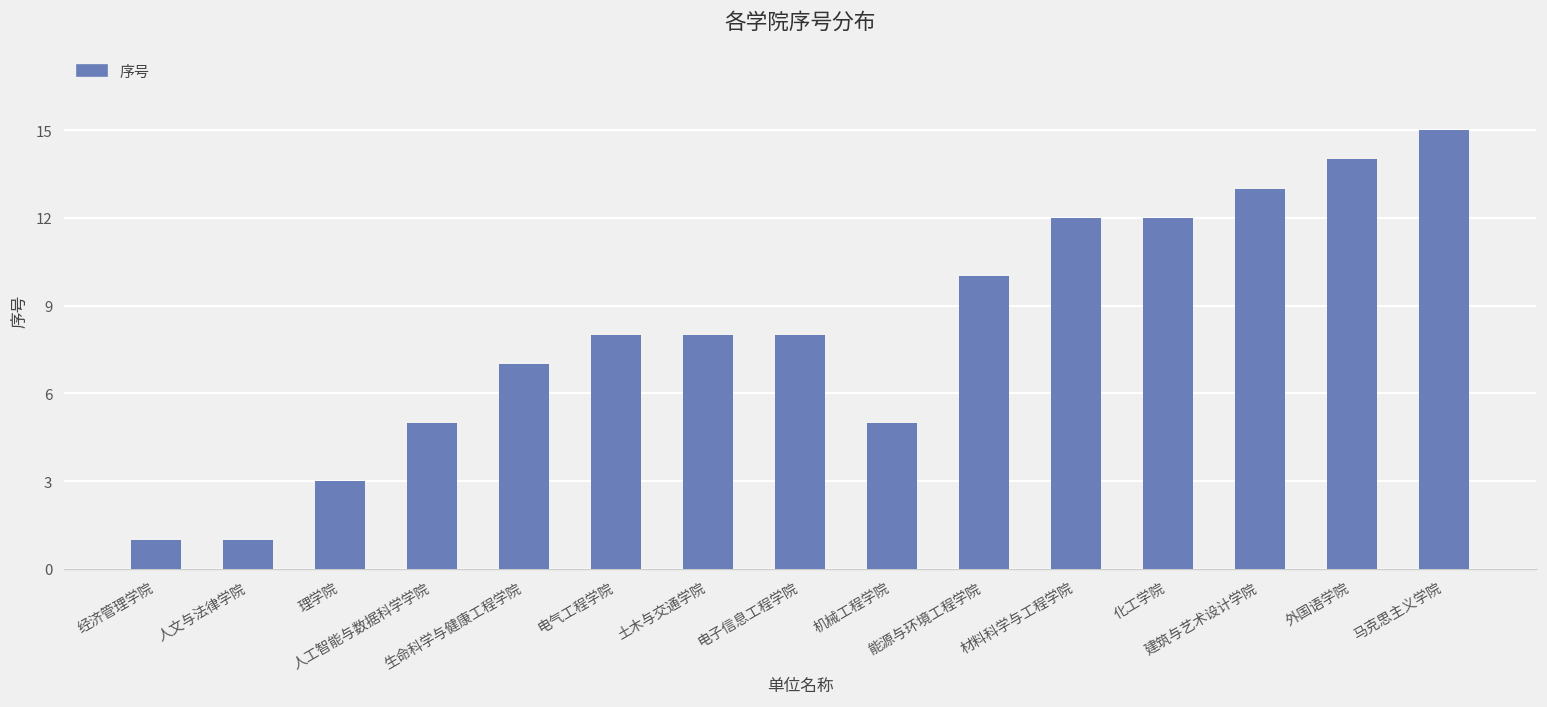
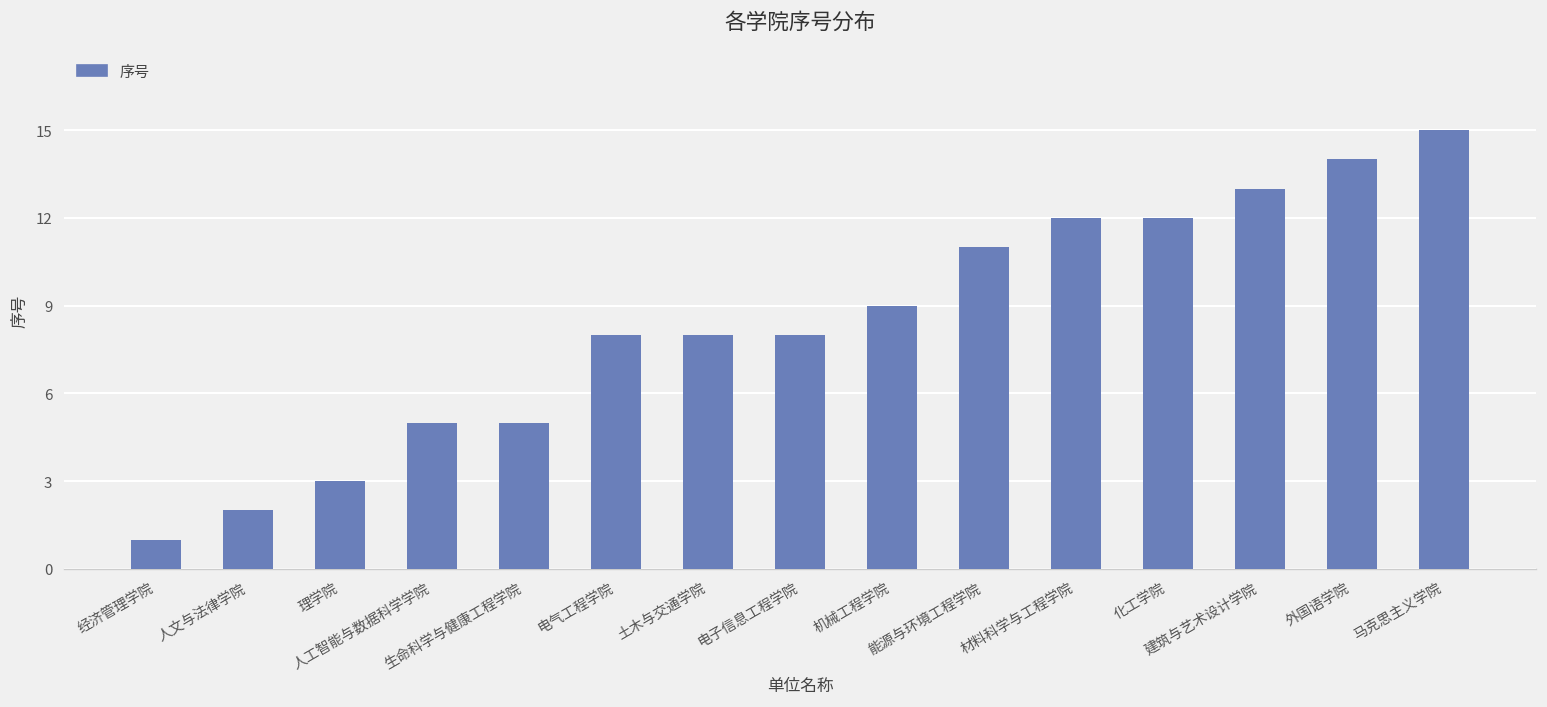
  {
    "经济管理学院": 1,
-   "人文与法律学院": 1,
+   "人文与法律学院": 2,
    "理学院": 3,
    "人工智能与数据科学学院": 5,
-   "生命科学与健康工程学院": 7,
+   "生命科学与健康工程学院": 5,
    "电气工程学院": 8,
    "土木与交通学院": 8,
    "电子信息工程学院": 8,
-   "机械工程学院": 5,
-   "能源与环境工程学院": 10,
+   "机械工程学院": 9,
+   "能源与环境工程学院": 11,
    "材料科学与工程学院": 12,
    "化工学院": 12,
    "建筑与艺术设计学院": 13,
    "外国语学院": 14,
    "马克思主义学院": 15
  }
